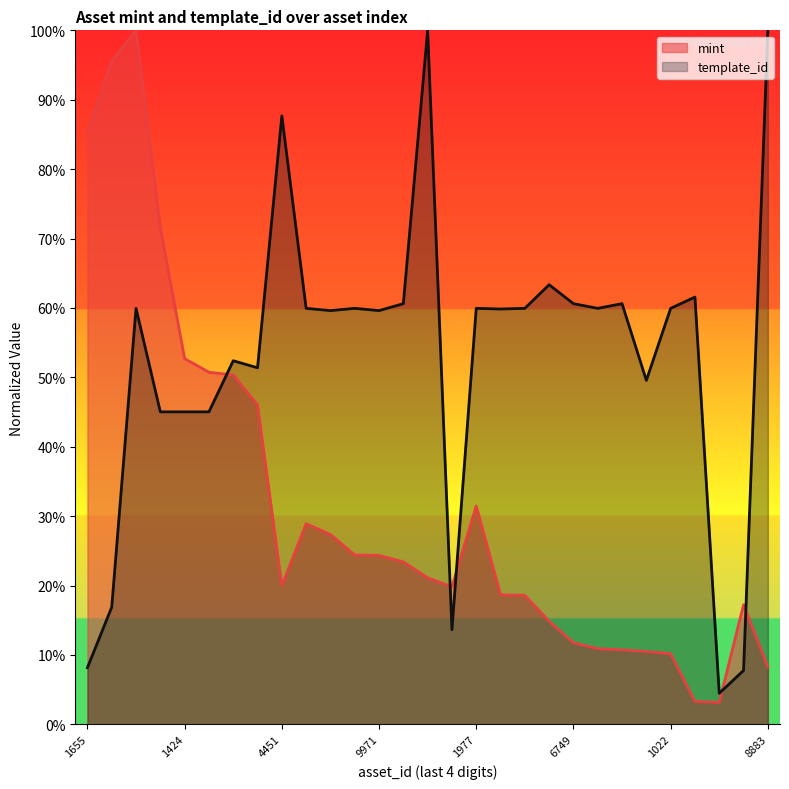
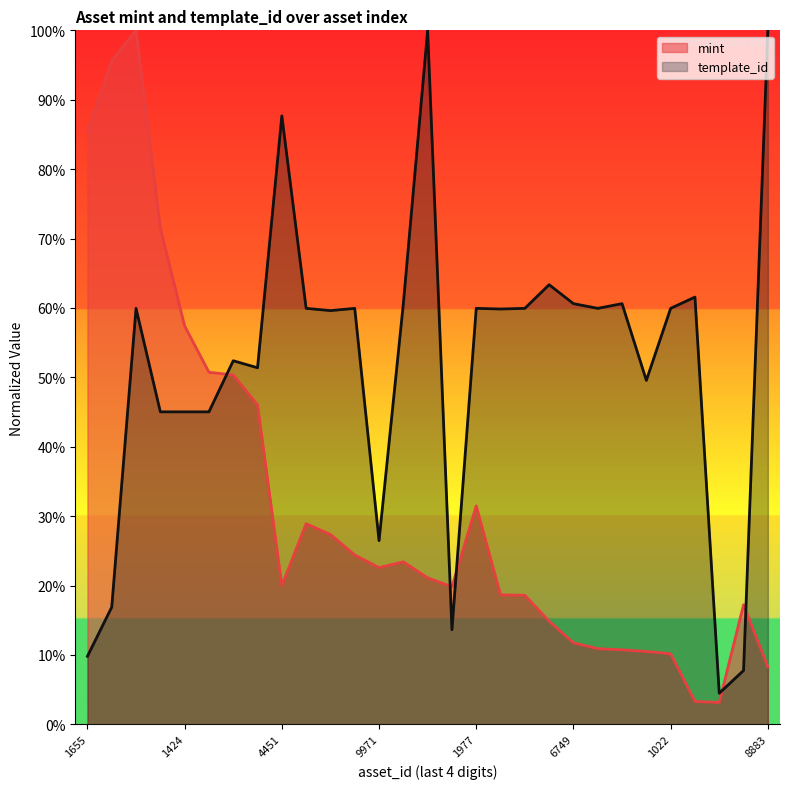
  {
    "mint": {
      "1655": "85%",
-     "1424": "53%",
+     "1424": "57%",
      "4451": "20%",
-     "9971": "24%",
+     "9971": "23%",
      "1977": "31%",
      "6749": "12%",
      "1022": "10%",
      "8883": "8%"
    },
    "template_id": {
-     "1655": "8%",
+     "1655": "10%",
      "1424": "45%",
      "4451": "88%",
-     "9971": "60%",
+     "9971": "26%",
      "1977": "60%",
      "6749": "61%",
      "1022": "60%",
      "8883": "100%"
    }
  }
